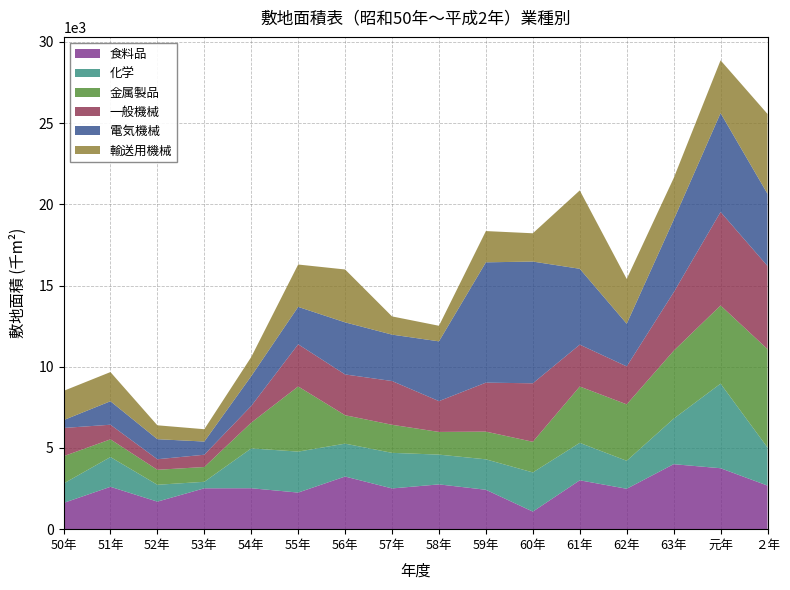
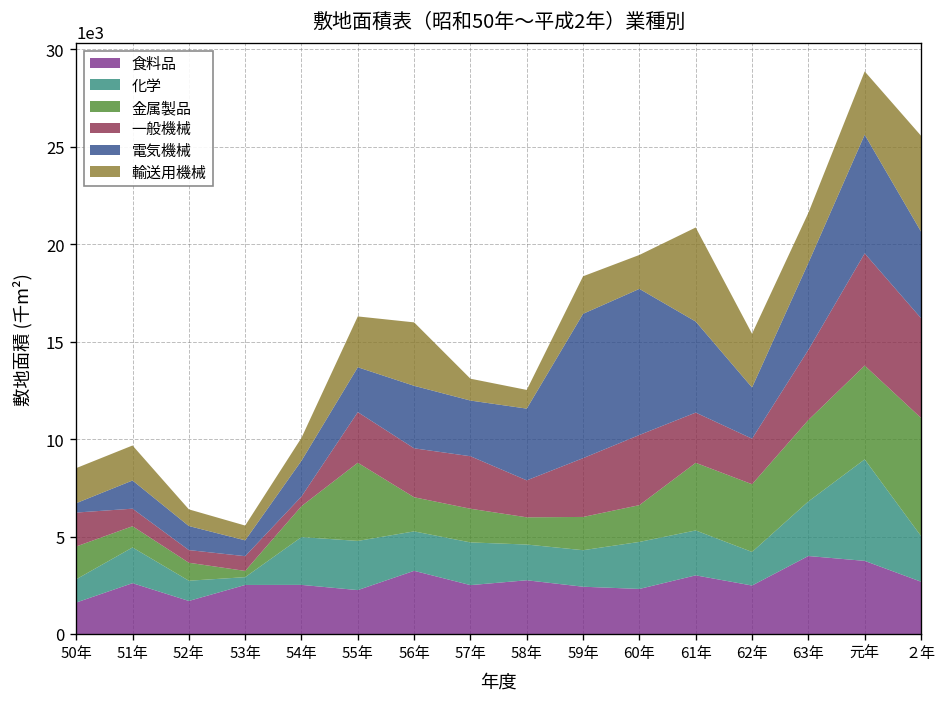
  {
    "食料品": {
      "50年": 1600,
      "51年": 2600,
      "52年": 1700,
      "53年": 2500,
      "54年": 2500,
      "55年": 2300,
      "56年": 3200,
      "57年": 2500,
      "58年": 2800,
      "59年": 2400,
-     "60年": 1100,
+     "60年": 2300,
      "61年": 3000,
      "62年": 2500,
      "63年": 4000,
      "元年": 3800,
      "２年": 2700
    },
    "化学": {
      "50年": 1200,
      "51年": 1800,
      "52年": 1000,
      "53年": 400,
      "54年": 2500,
      "55年": 2500,
      "56年": 2000,
      "57年": 2200,
      "58年": 1800,
      "59年": 1900,
      "60年": 2400,
      "61年": 2300,
      "62年": 1700,
      "63年": 2800,
      "元年": 5200,
      "２年": 2300
    },
    "金属製品": {
      "50年": 1700,
      "51年": 1100,
      "52年": 900,
-     "53年": 900,
+     "53年": 300,
      "54年": 1600,
      "55年": 4000,
      "56年": 1800,
      "57年": 1700,
      "58年": 1400,
      "59年": 1700,
      "60年": 1900,
      "61年": 3500,
      "62年": 3500,
      "63年": 4200,
      "元年": 4800,
      "２年": 6100
    },
    "一般機械": {
      "50年": 1700,
      "51年": 900,
      "52年": 700,
      "53年": 800,
-     "54年": 1000,
+     "54年": 500,
      "55年": 2600,
      "56年": 2500,
      "57年": 2700,
      "58年": 1900,
      "59年": 3000,
      "60年": 3600,
      "61年": 2600,
      "62年": 2300,
      "63年": 3600,
      "元年": 5800,
      "２年": 5100
    },
    "電気機械": {
      "50年": 500,
      "51年": 1400,
      "52年": 1200,
      "53年": 800,
      "54年": 1800,
      "55年": 2300,
      "56年": 3200,
      "57年": 2900,
      "58年": 3700,
      "59年": 7400,
      "60年": 7500,
      "61年": 4700,
      "62年": 2600,
      "63年": 4500,
      "元年": 6100,
      "２年": 4400
    },
    "輸送用機械": {
      "50年": 1800,
      "51年": 1800,
      "52年": 900,
      "53年": 800,
      "54年": 1200,
      "55年": 2600,
      "56年": 3300,
      "57年": 1100,
      "58年": 1000,
      "59年": 1900,
      "60年": 1700,
      "61年": 4800,
      "62年": 2800,
      "63年": 2600,
      "元年": 3200,
      "２年": 4900
    }
  }
